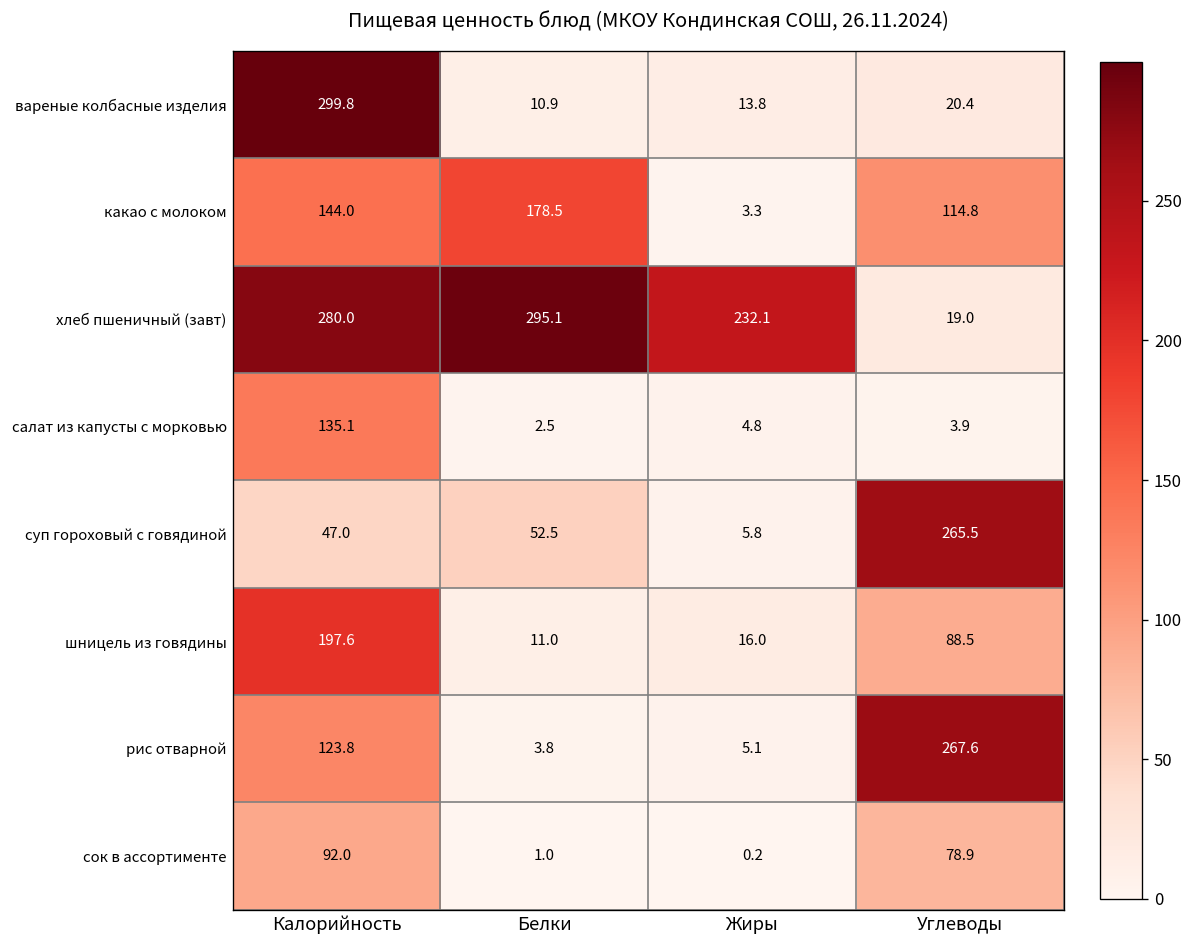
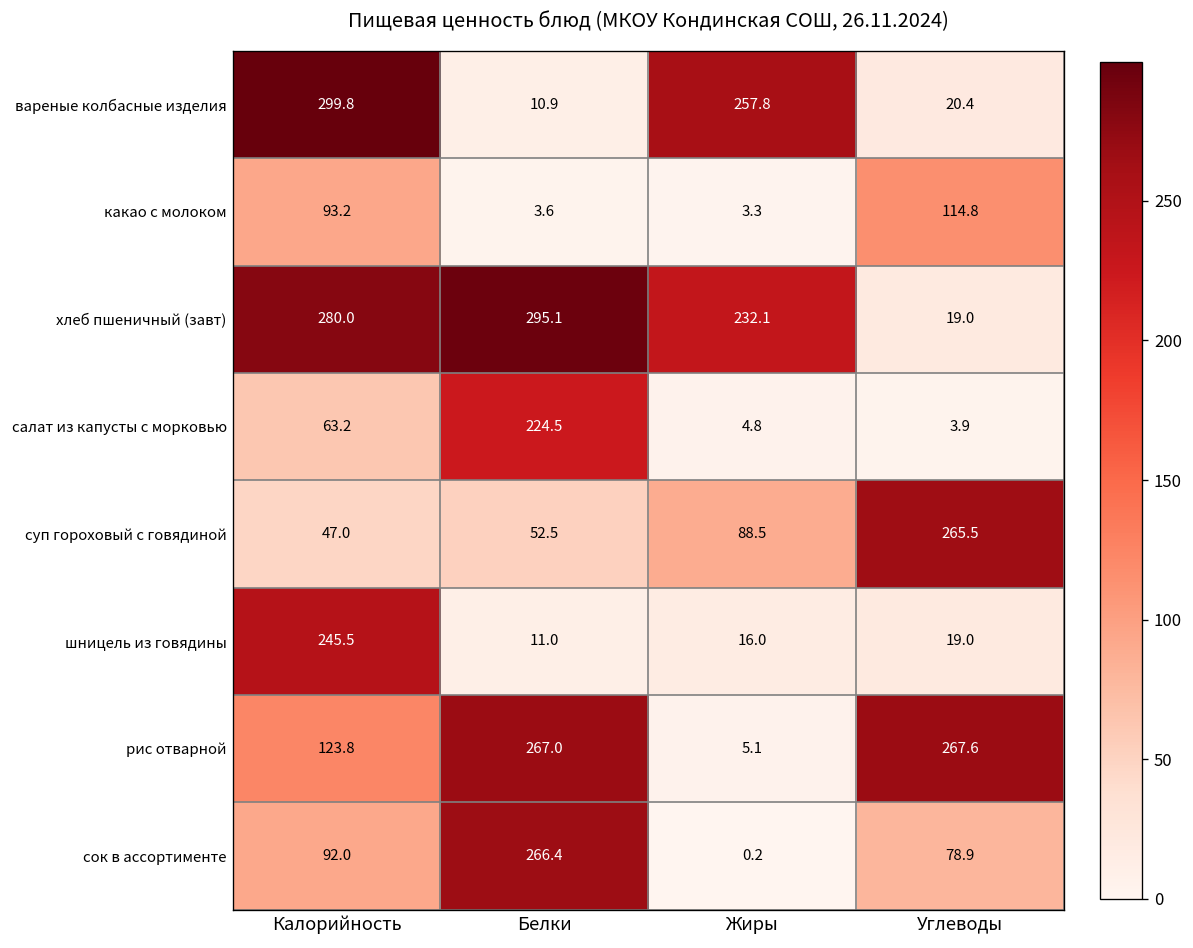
  {
    "вареные колбасные изделия": {
      "Калорийность": 299.8,
      "Белки": 10.9,
-     "Жиры": 13.8,
+     "Жиры": 257.8,
      "Углеводы": 20.4
    },
    "какао с молоком": {
-     "Калорийность": 144.0,
-     "Белки": 178.5,
+     "Калорийность": 93.2,
+     "Белки": 3.6,
      "Жиры": 3.3,
      "Углеводы": 114.8
    },
    "хлеб пшеничный (завт)": {
      "Калорийность": 280.0,
      "Белки": 295.1,
      "Жиры": 232.1,
      "Углеводы": 19.0
    },
    "салат из капусты с морковью": {
-     "Калорийность": 135.1,
-     "Белки": 2.5,
+     "Калорийность": 63.2,
+     "Белки": 224.5,
      "Жиры": 4.8,
      "Углеводы": 3.9
    },
    "суп гороховый с говядиной": {
      "Калорийность": 47.0,
      "Белки": 52.5,
-     "Жиры": 5.8,
+     "Жиры": 88.5,
      "Углеводы": 265.5
    },
    "шницель из говядины": {
-     "Калорийность": 197.6,
+     "Калорийность": 245.5,
      "Белки": 11.0,
      "Жиры": 16.0,
-     "Углеводы": 88.5
+     "Углеводы": 19.0
    },
    "рис отварной": {
      "Калорийность": 123.8,
-     "Белки": 3.8,
+     "Белки": 267.0,
      "Жиры": 5.1,
      "Углеводы": 267.6
    },
    "сок в ассортименте": {
      "Калорийность": 92.0,
-     "Белки": 1.0,
+     "Белки": 266.4,
      "Жиры": 0.2,
      "Углеводы": 78.9
    }
  }
